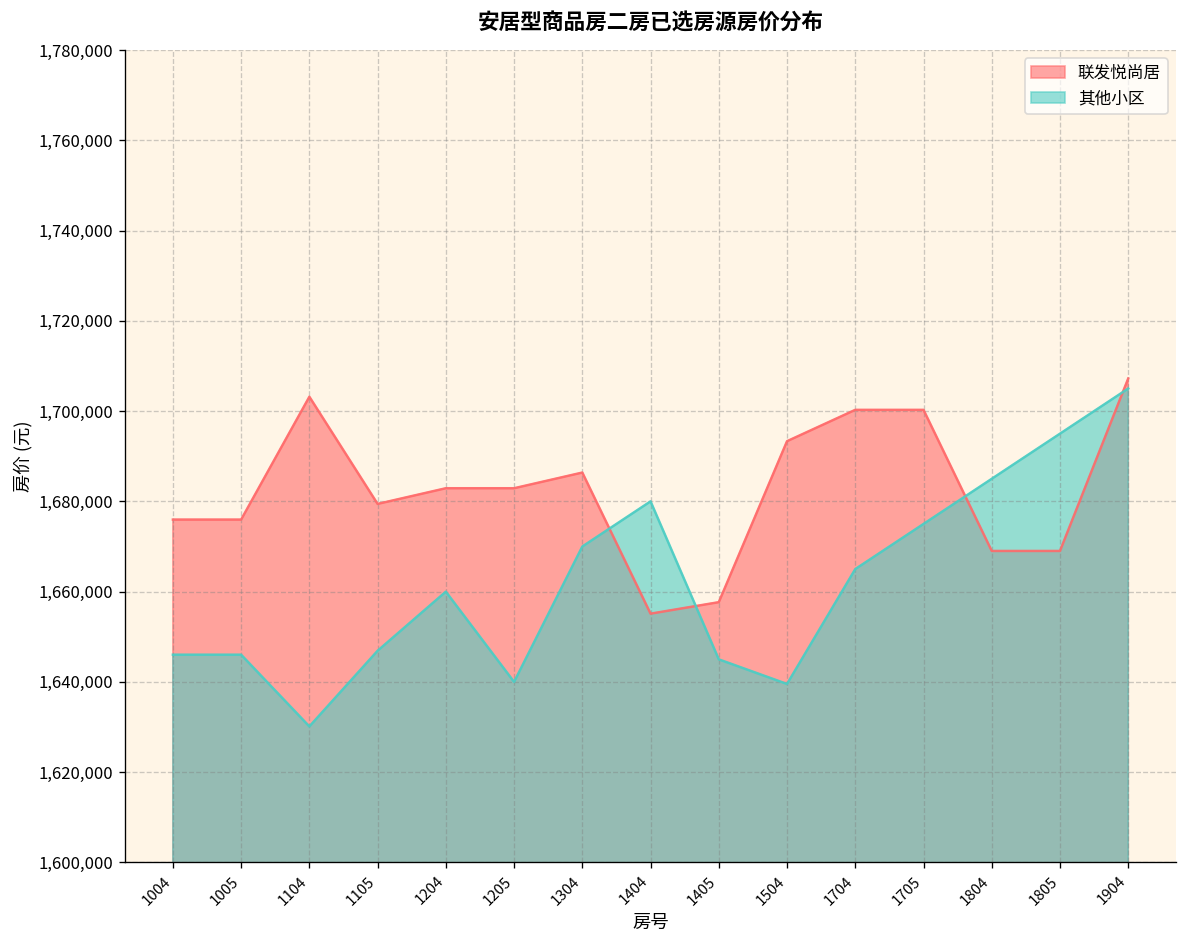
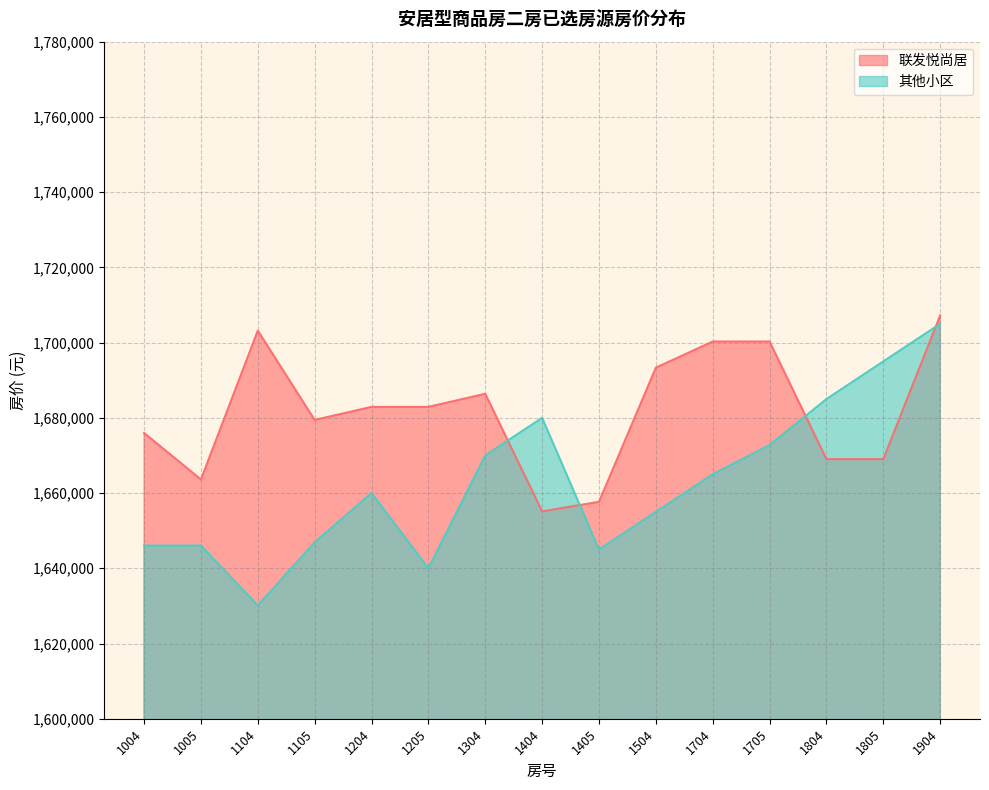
  {
    "联发悦尚居": {
      "1004": "1,676,000",
-     "1005": "1,676,000",
+     "1005": "1,664,000",
      "1104": "1,703,000",
      "1105": "1,679,000",
      "1204": "1,683,000",
      "1205": "1,683,000",
      "1304": "1,686,000",
      "1404": "1,655,000",
      "1405": "1,658,000",
      "1504": "1,693,000",
      "1704": "1,700,000",
      "1705": "1,700,000",
      "1804": "1,669,000",
      "1805": "1,669,000",
      "1904": "1,707,000"
    },
    "其他小区": {
      "1004": "1,646,000",
      "1005": "1,646,000",
      "1104": "1,630,000",
      "1105": "1,647,000",
      "1204": "1,660,000",
      "1205": "1,640,000",
      "1304": "1,670,000",
      "1404": "1,680,000",
      "1405": "1,645,000",
-     "1504": "1,640,000",
+     "1504": "1,655,000",
      "1704": "1,665,000",
-     "1705": "1,675,000",
+     "1705": "1,673,000",
      "1804": "1,685,000",
      "1805": "1,695,000",
      "1904": "1,705,000"
    }
  }
